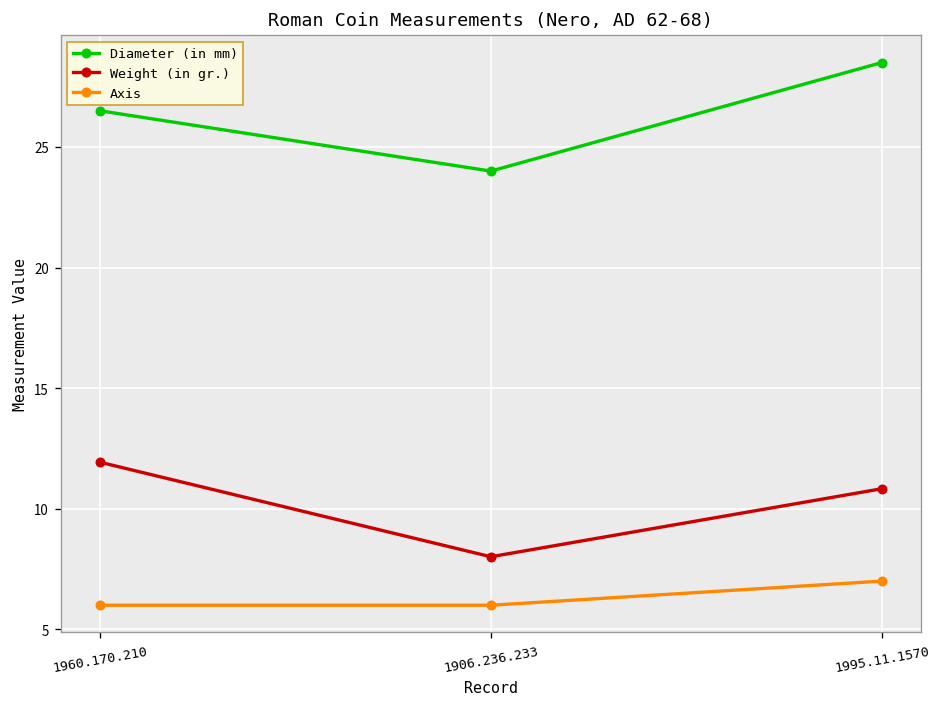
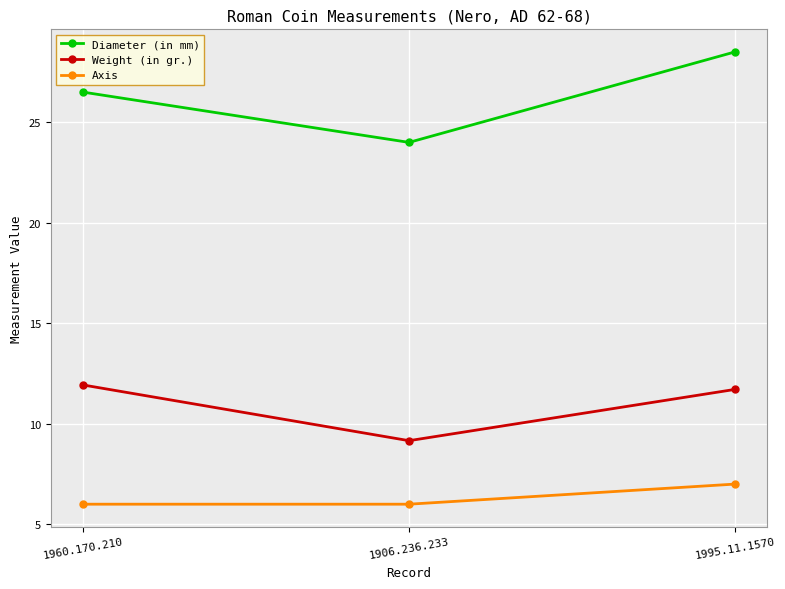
  {
    "Diameter (in mm)": {
      "1960.170.210": 26.5,
      "1906.236.233": 24.0,
      "1995.11.1570": 28.5
    },
    "Weight (in gr.)": {
      "1960.170.210": 11.9,
-     "1906.236.233": 8.0,
-     "1995.11.1570": 10.8
+     "1906.236.233": 9.2,
+     "1995.11.1570": 11.7
    },
    "Axis": {
      "1960.170.210": 6.0,
      "1906.236.233": 6.0,
      "1995.11.1570": 7.0
    }
  }
